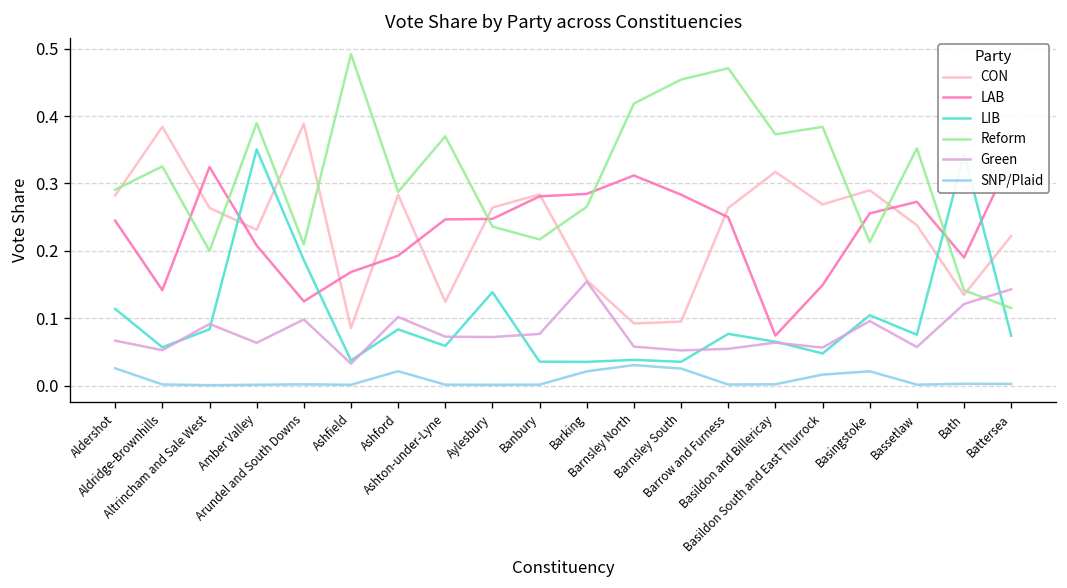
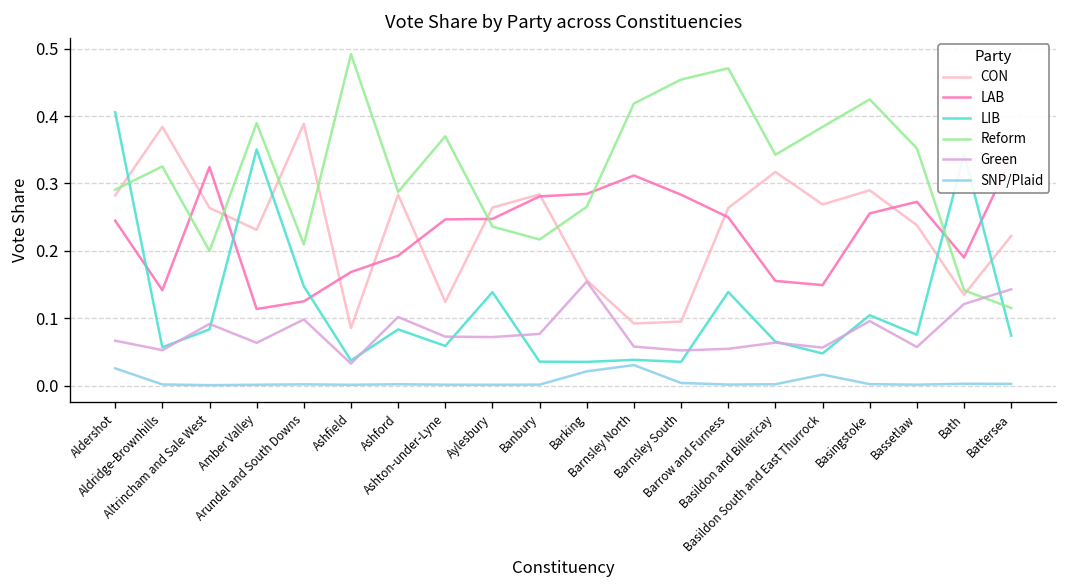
  {
    "LAB": {
      "Aldershot": 0.24,
      "Aldridge-Brownhills": 0.14,
      "Altrincham and Sale West": 0.32,
-     "Amber Valley": 0.21,
+     "Amber Valley": 0.11,
      "Arundel and South Downs": 0.13,
      "Ashfield": 0.17,
      "Ashford": 0.19,
      "Ashton-under-Lyne": 0.25,
      "Aylesbury": 0.25,
      "Barking": 0.28,
      "Barnsley North": 0.31,
      "Barnsley South": 0.28,
      "Barrow and Furness": 0.25,
-     "Basildon and Billericay": 0.07,
+     "Basildon and Billericay": 0.16,
      "Basildon South and East Thurrock": 0.15,
      "Basingstoke": 0.26,
      "Bassetlaw": 0.27,
      "Bath": 0.19
    },
    "LIB": {
-     "Aldershot": 0.11,
+     "Aldershot": 0.41,
      "Altrincham and Sale West": 0.08,
      "Amber Valley": 0.35,
-     "Arundel and South Downs": 0.19,
+     "Arundel and South Downs": 0.15,
      "Ashfield": 0.04,
      "Ashford": 0.08,
      "Ashton-under-Lyne": 0.06,
      "Aylesbury": 0.14,
      "Banbury": 0.04,
      "Barking": 0.04,
      "Barnsley North": 0.04,
      "Barnsley South": 0.04,
-     "Barrow and Furness": 0.08,
+     "Barrow and Furness": 0.14,
      "Basildon South and East Thurrock": 0.05,
      "Basingstoke": 0.10,
      "Bassetlaw": 0.08,
      "Battersea": 0.07
    },
    "Reform": {
      "Aldershot": 0.29,
      "Aldridge-Brownhills": 0.33,
      "Altrincham and Sale West": 0.20,
      "Amber Valley": 0.39,
      "Arundel and South Downs": 0.21,
      "Ashfield": 0.49,
      "Ashton-under-Lyne": 0.37,
      "Aylesbury": 0.24,
      "Banbury": 0.22,
      "Barking": 0.27,
      "Barnsley North": 0.42,
      "Barnsley South": 0.45,
      "Barrow and Furness": 0.47,
-     "Basildon and Billericay": 0.37,
+     "Basildon and Billericay": 0.34,
      "Basildon South and East Thurrock": 0.38,
-     "Basingstoke": 0.21,
+     "Basingstoke": 0.42,
      "Bassetlaw": 0.35,
      "Bath": 0.14,
      "Battersea": 0.12
    },
    "SNP/Plaid": {
      "Aldershot": 0.03,
      "Aldridge-Brownhills": 0.00,
      "Altrincham and Sale West": 0.00,
      "Amber Valley": 0.00,
      "Arundel and South Downs": 0.00,
      "Ashfield": 0.00,
-     "Ashford": 0.02,
+     "Ashford": 0.00,
      "Ashton-under-Lyne": 0.00,
      "Aylesbury": 0.00,
      "Banbury": 0.00,
      "Barking": 0.02,
      "Barnsley North": 0.03,
-     "Barnsley South": 0.03,
+     "Barnsley South": 0.00,
      "Barrow and Furness": 0.00,
      "Basildon and Billericay": 0.00,
      "Basildon South and East Thurrock": 0.02,
-     "Basingstoke": 0.02,
+     "Basingstoke": 0.00,
      "Bassetlaw": 0.00,
      "Bath": 0.00,
      "Battersea": 0.00
    }
  }
